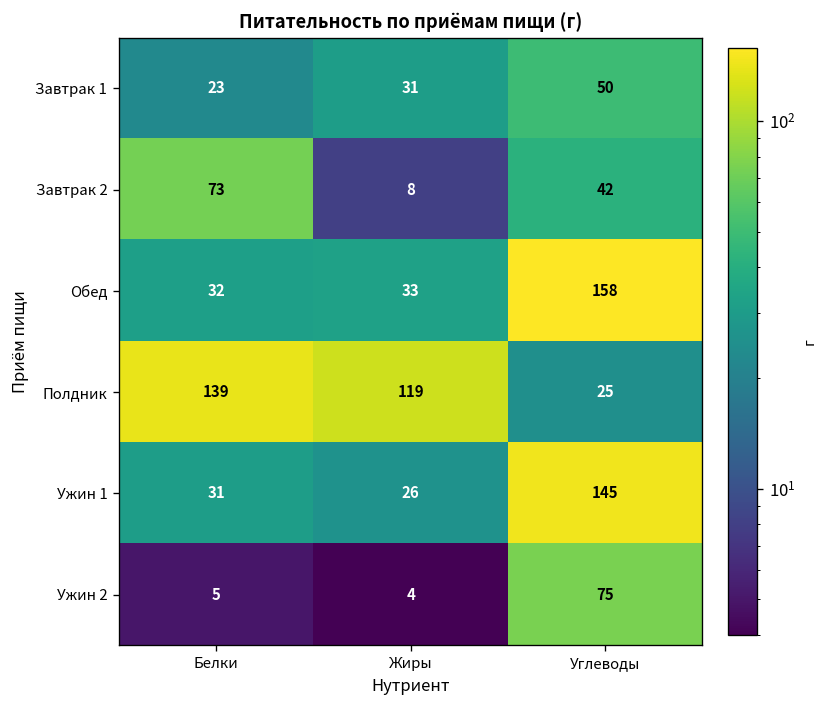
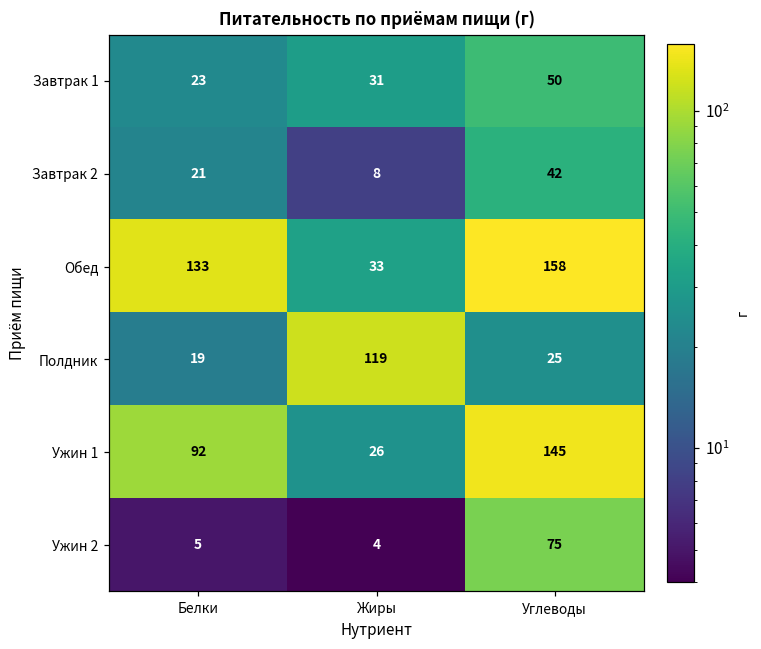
  {
    "Завтрак 1": {
      "Белки": 23,
      "Жиры": 31,
      "Углеводы": 50
    },
    "Завтрак 2": {
-     "Белки": 73,
+     "Белки": 21,
      "Жиры": 8,
      "Углеводы": 42
    },
    "Обед": {
-     "Белки": 32,
+     "Белки": 133,
      "Жиры": 33,
      "Углеводы": 158
    },
    "Полдник": {
-     "Белки": 139,
+     "Белки": 19,
      "Жиры": 119,
      "Углеводы": 25
    },
    "Ужин 1": {
-     "Белки": 31,
+     "Белки": 92,
      "Жиры": 26,
      "Углеводы": 145
    },
    "Ужин 2": {
      "Белки": 5,
      "Жиры": 4,
      "Углеводы": 75
    }
  }
